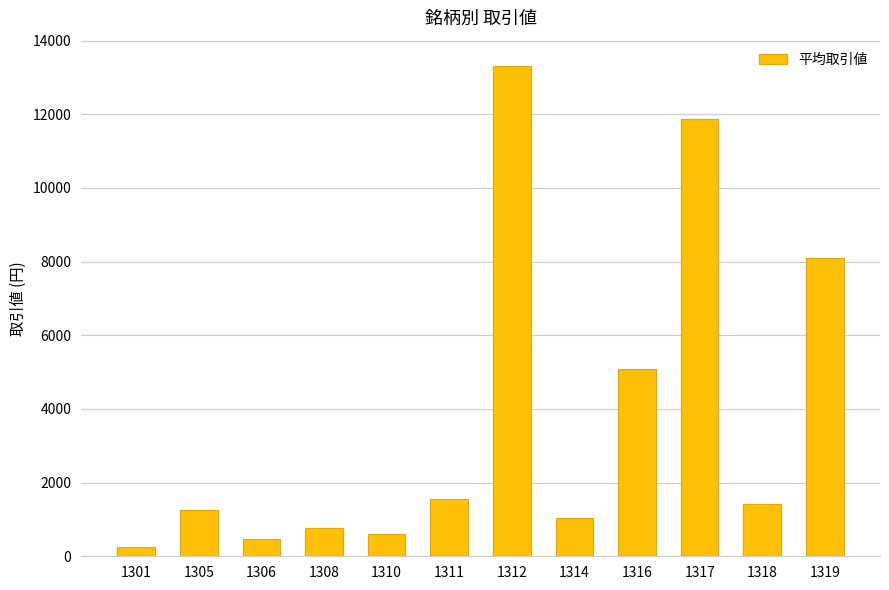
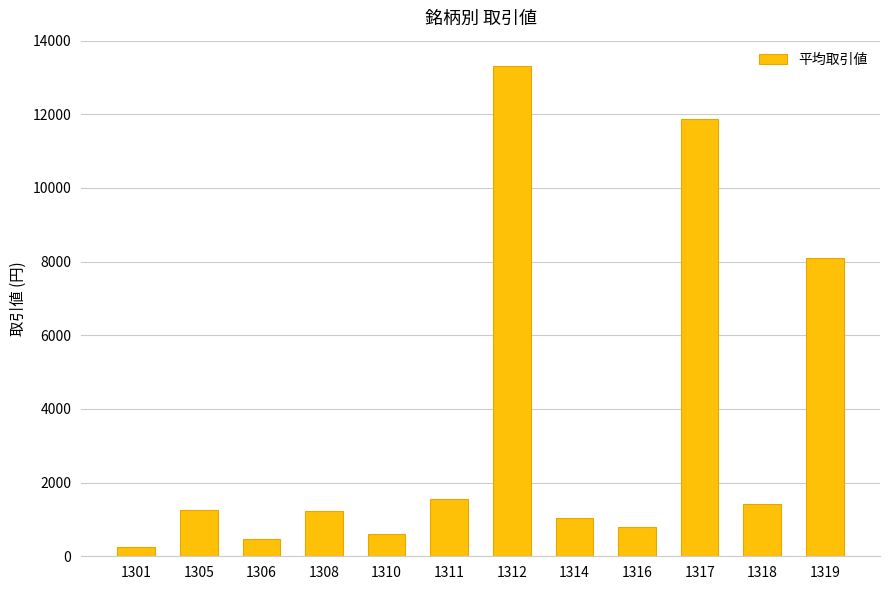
  {
    "1301": 300,
    "1305": 1200,
    "1306": 500,
-   "1308": 800,
+   "1308": 1200,
    "1310": 600,
    "1311": 1500,
    "1312": 13300,
    "1314": 1000,
-   "1316": 5100,
+   "1316": 800,
    "1317": 11900,
    "1318": 1400,
    "1319": 8100
  }
